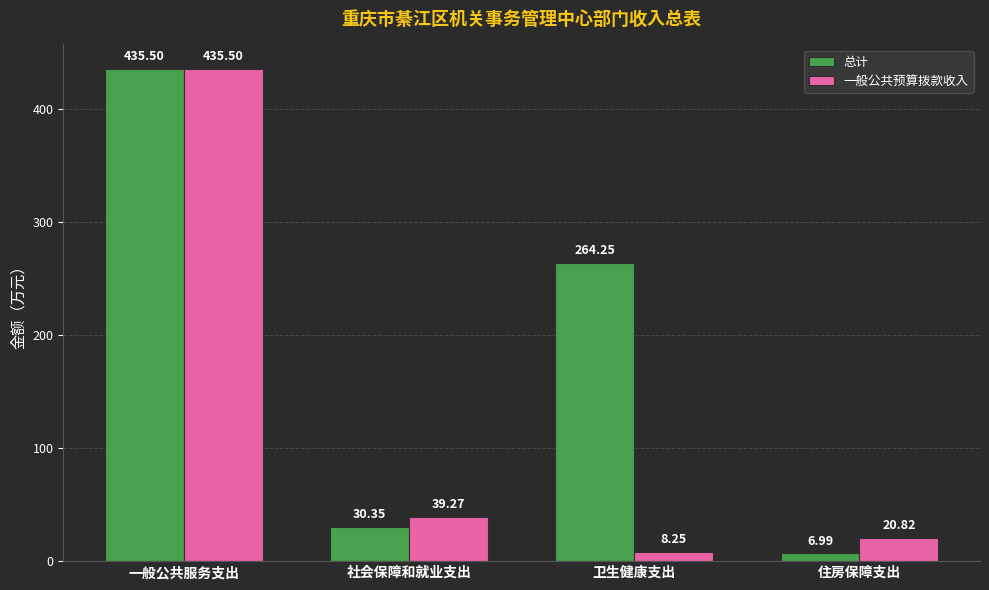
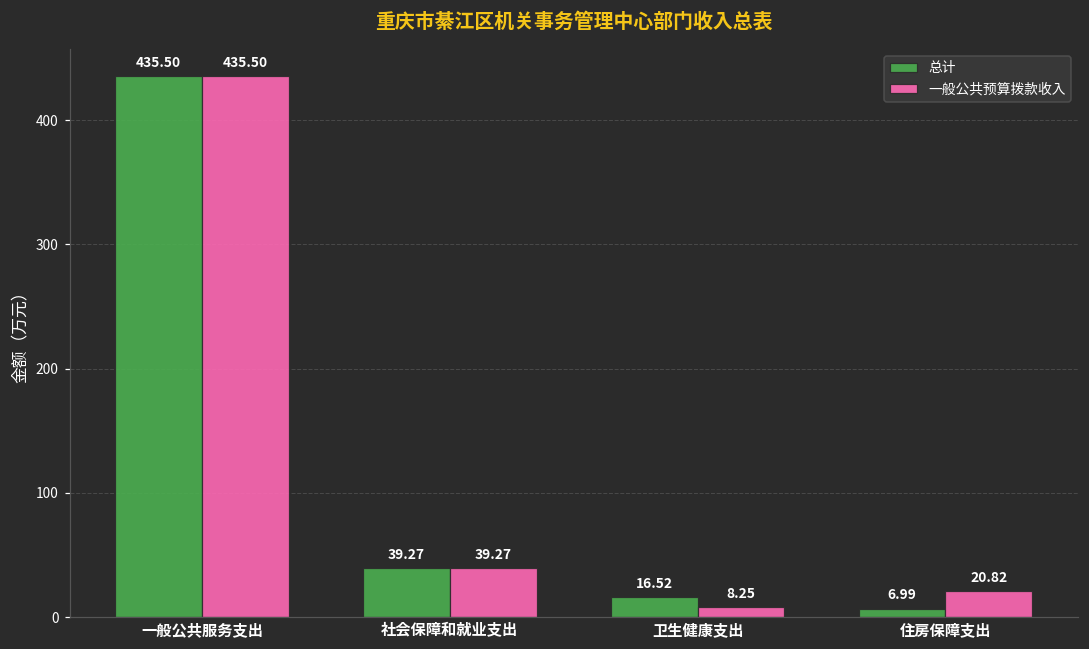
  {
    "总计": {
      "一般公共服务支出": 435.50,
-     "社会保障和就业支出": 30.35,
-     "卫生健康支出": 264.25,
+     "社会保障和就业支出": 39.27,
+     "卫生健康支出": 16.52,
      "住房保障支出": 6.99
    },
    "一般公共预算拨款收入": {
      "一般公共服务支出": 435.50,
      "社会保障和就业支出": 39.27,
      "卫生健康支出": 8.25,
      "住房保障支出": 20.82
    }
  }
